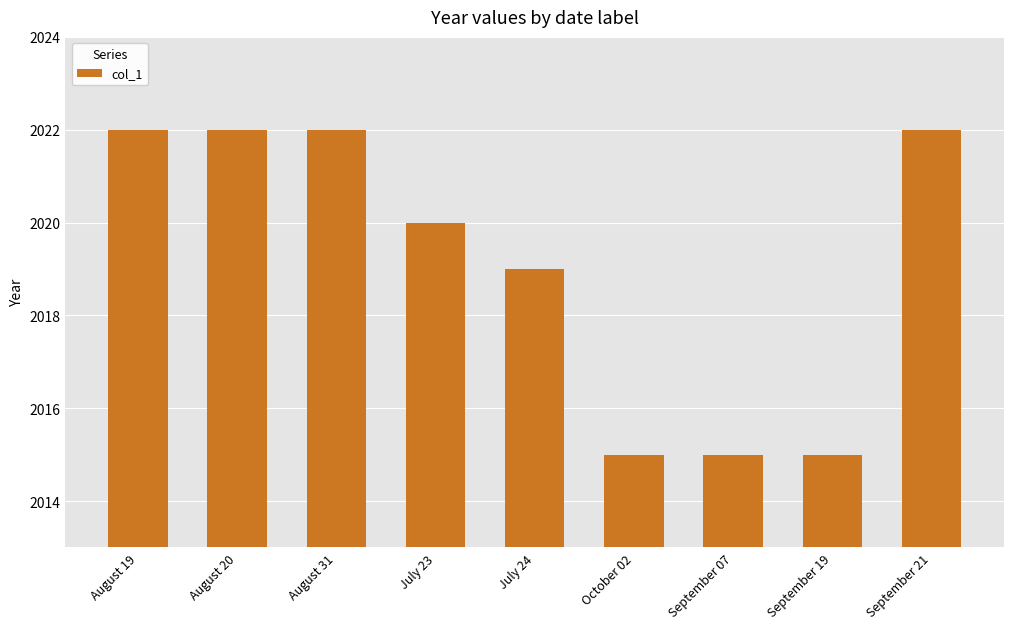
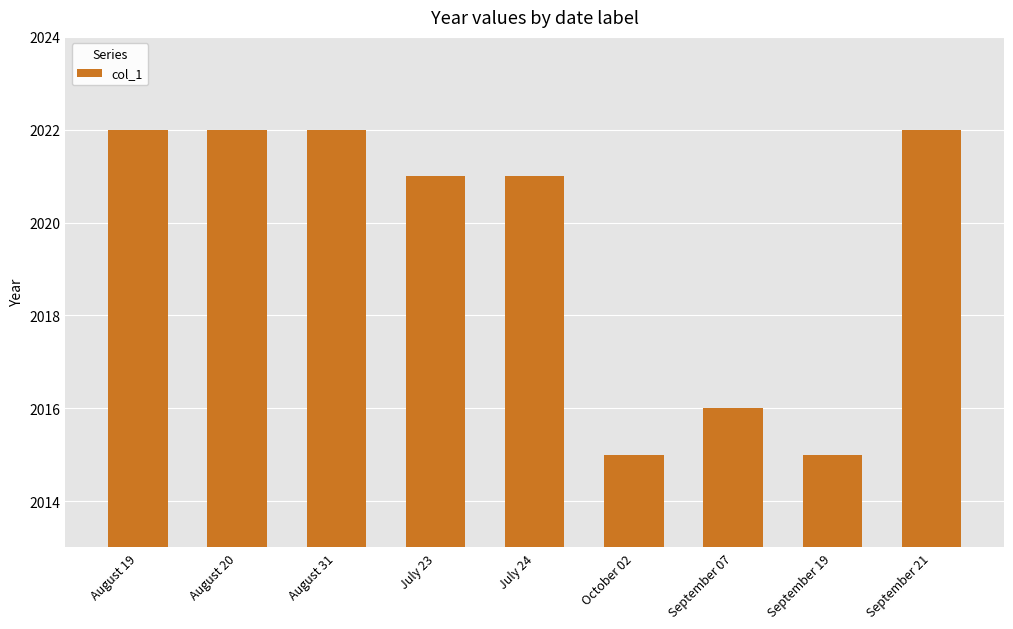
  {
    "August 19": 2022,
    "August 20": 2022,
    "August 31": 2022,
-   "July 23": 2020,
-   "July 24": 2019,
+   "July 23": 2021,
+   "July 24": 2021,
    "October 02": 2015,
-   "September 07": 2015,
+   "September 07": 2016,
    "September 19": 2015,
    "September 21": 2022
  }
